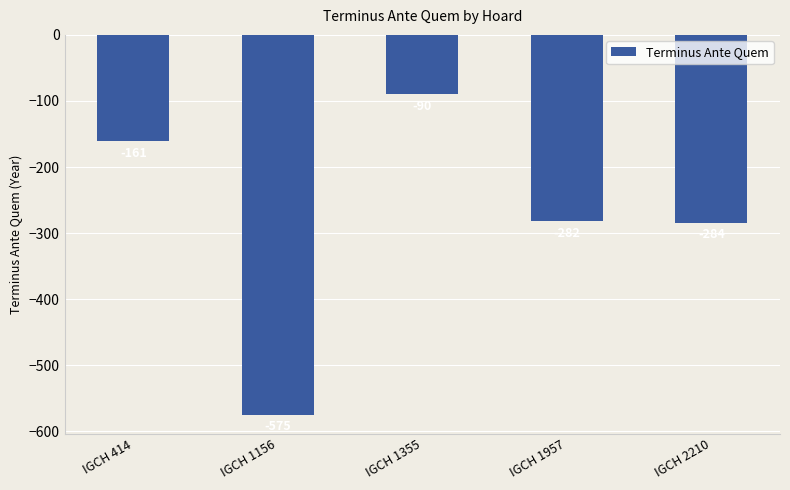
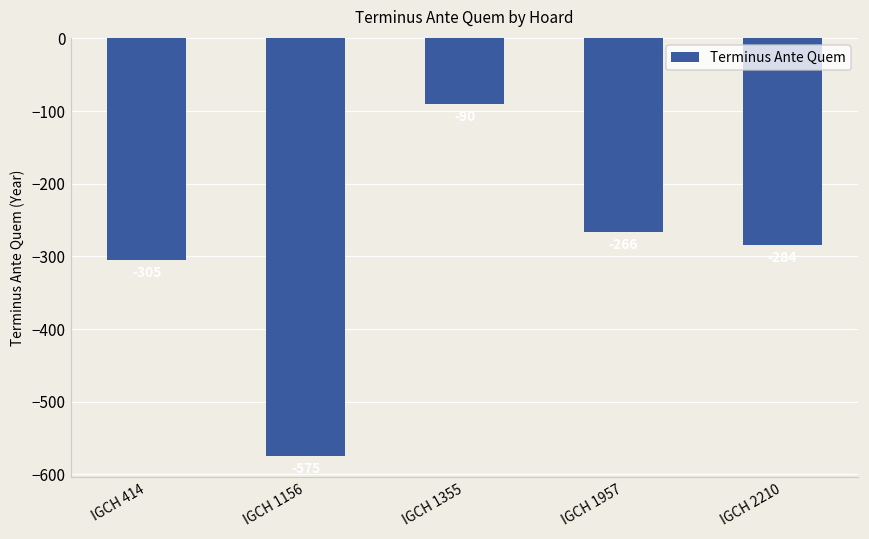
  {
-   "IGCH 414": -160,
+   "IGCH 414": -310,
    "IGCH 1156": -580,
    "IGCH 1355": -90,
-   "IGCH 1957": -280,
+   "IGCH 1957": -270,
    "IGCH 2210": -280
  }
